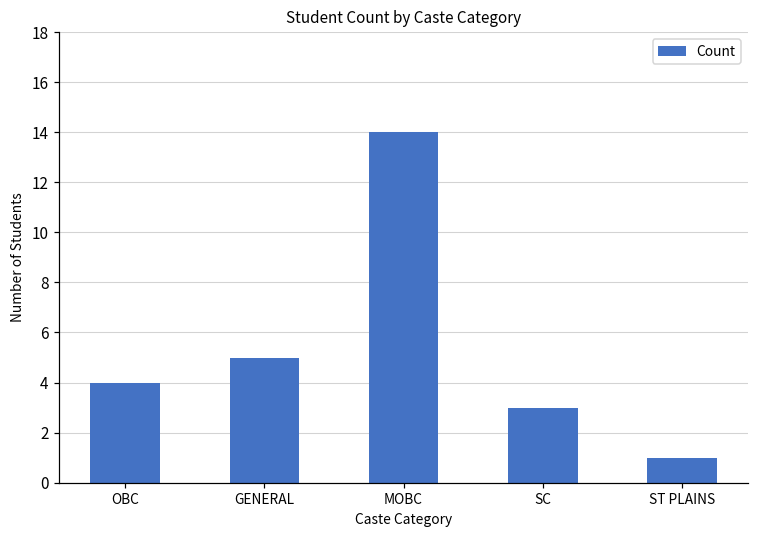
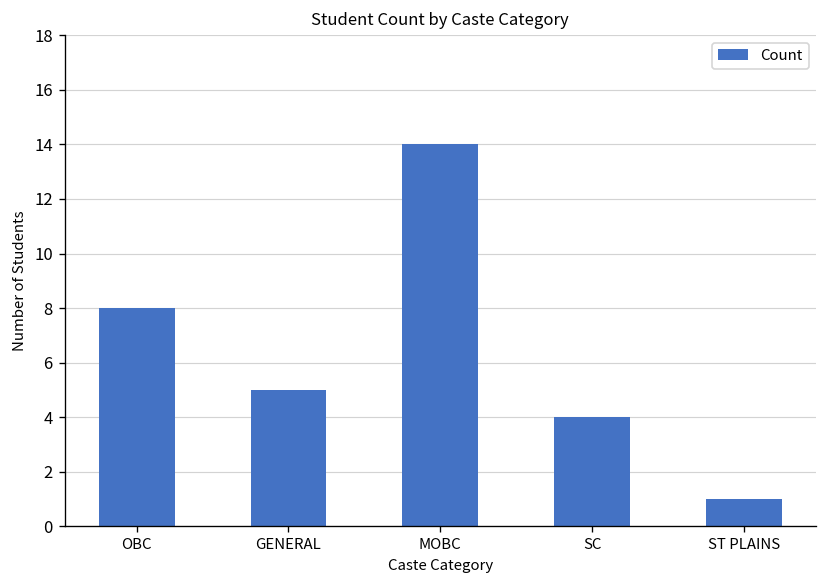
  {
-   "OBC": 4,
+   "OBC": 8,
    "GENERAL": 5,
    "MOBC": 14,
-   "SC": 3,
+   "SC": 4,
    "ST PLAINS": 1
  }
